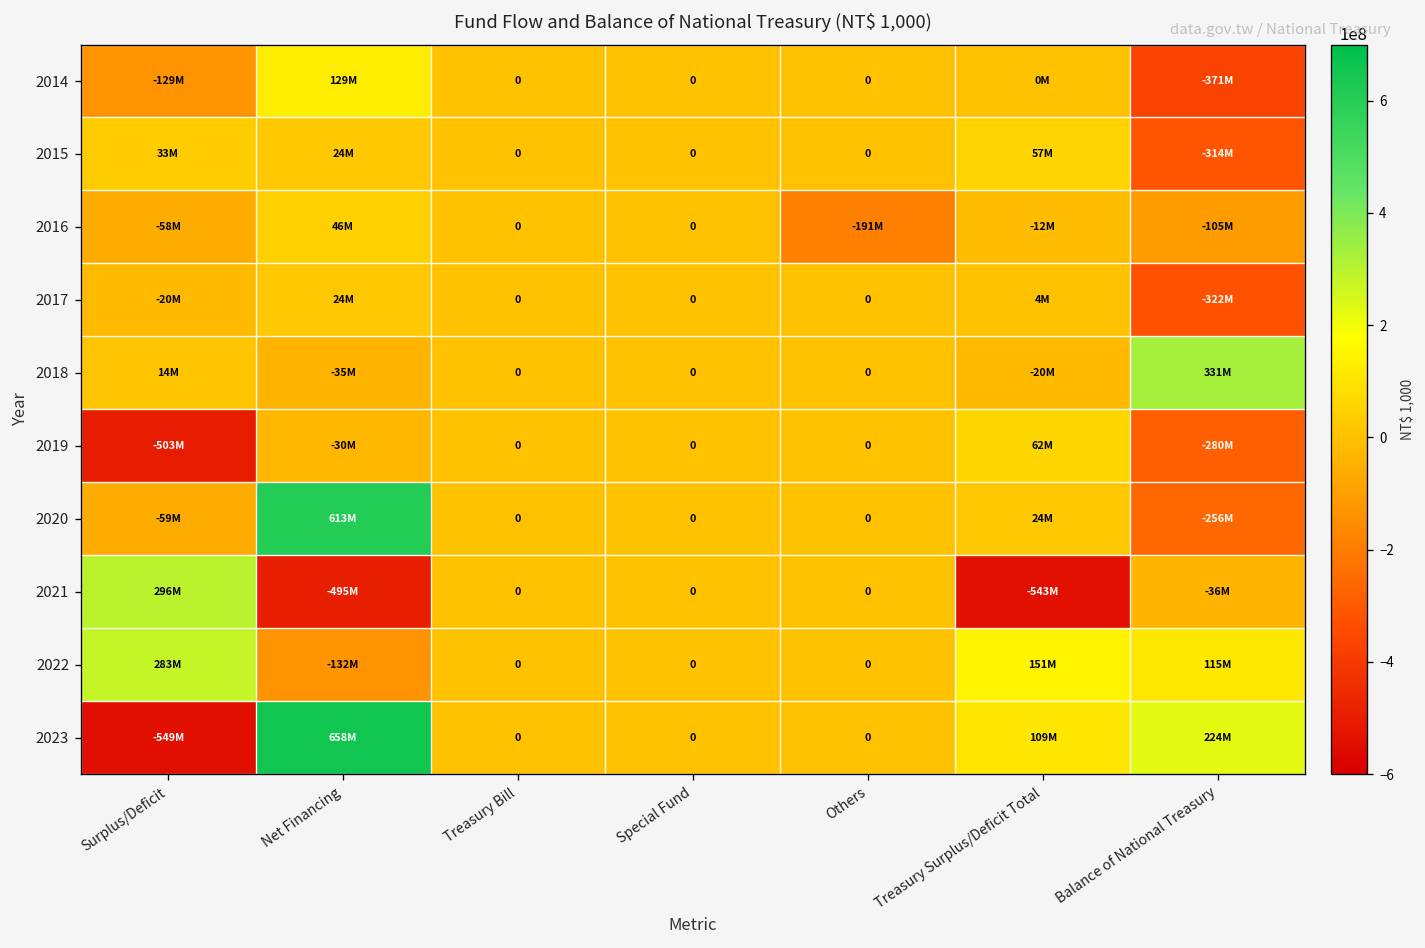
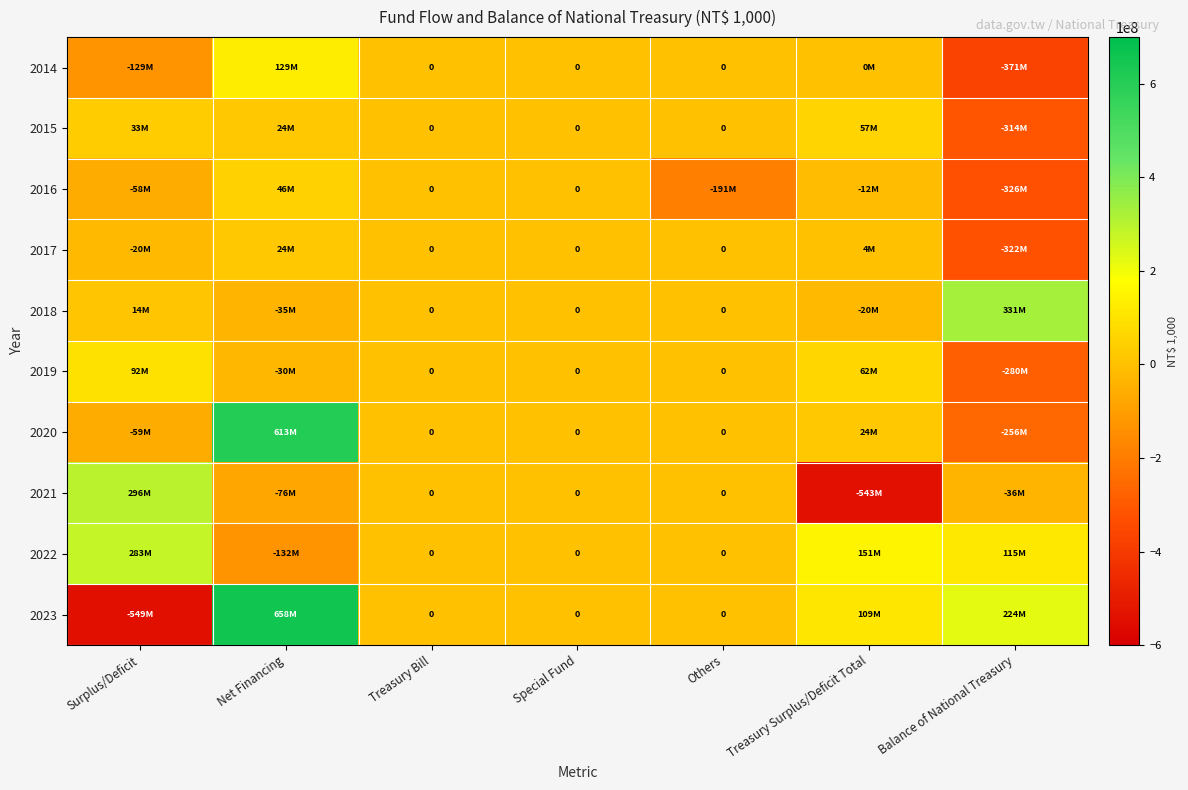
  {
    "2014": {
      "Surplus/Deficit": "-129M",
      "Net Financing": "129M",
      "Treasury Bill": "0",
      "Special Fund": "0",
      "Others": "0",
      "Treasury Surplus/Deficit Total": "0M",
      "Balance of National Treasury": "-371M"
    },
    "2015": {
      "Surplus/Deficit": "33M",
      "Net Financing": "24M",
      "Treasury Bill": "0",
      "Special Fund": "0",
      "Others": "0",
      "Treasury Surplus/Deficit Total": "57M",
      "Balance of National Treasury": "-314M"
    },
    "2016": {
      "Surplus/Deficit": "-58M",
      "Net Financing": "46M",
      "Treasury Bill": "0",
      "Special Fund": "0",
      "Others": "-191M",
      "Treasury Surplus/Deficit Total": "-12M",
-     "Balance of National Treasury": "-105M"
+     "Balance of National Treasury": "-326M"
    },
    "2017": {
      "Surplus/Deficit": "-20M",
      "Net Financing": "24M",
      "Treasury Bill": "0",
      "Special Fund": "0",
      "Others": "0",
      "Treasury Surplus/Deficit Total": "4M",
      "Balance of National Treasury": "-322M"
    },
    "2018": {
      "Surplus/Deficit": "14M",
      "Net Financing": "-35M",
      "Treasury Bill": "0",
      "Special Fund": "0",
      "Others": "0",
      "Treasury Surplus/Deficit Total": "-20M",
      "Balance of National Treasury": "331M"
    },
    "2019": {
-     "Surplus/Deficit": "-503M",
+     "Surplus/Deficit": "92M",
      "Net Financing": "-30M",
      "Treasury Bill": "0",
      "Special Fund": "0",
      "Others": "0",
      "Treasury Surplus/Deficit Total": "62M",
      "Balance of National Treasury": "-280M"
    },
    "2020": {
      "Surplus/Deficit": "-59M",
      "Net Financing": "613M",
      "Treasury Bill": "0",
      "Special Fund": "0",
      "Others": "0",
      "Treasury Surplus/Deficit Total": "24M",
      "Balance of National Treasury": "-256M"
    },
    "2021": {
      "Surplus/Deficit": "296M",
-     "Net Financing": "-495M",
+     "Net Financing": "-76M",
      "Treasury Bill": "0",
      "Special Fund": "0",
      "Others": "0",
      "Treasury Surplus/Deficit Total": "-543M",
      "Balance of National Treasury": "-36M"
    },
    "2022": {
      "Surplus/Deficit": "283M",
      "Net Financing": "-132M",
      "Treasury Bill": "0",
      "Special Fund": "0",
      "Others": "0",
      "Treasury Surplus/Deficit Total": "151M",
      "Balance of National Treasury": "115M"
    },
    "2023": {
      "Surplus/Deficit": "-549M",
      "Net Financing": "658M",
      "Treasury Bill": "0",
      "Special Fund": "0",
      "Others": "0",
      "Treasury Surplus/Deficit Total": "109M",
      "Balance of National Treasury": "224M"
    }
  }
